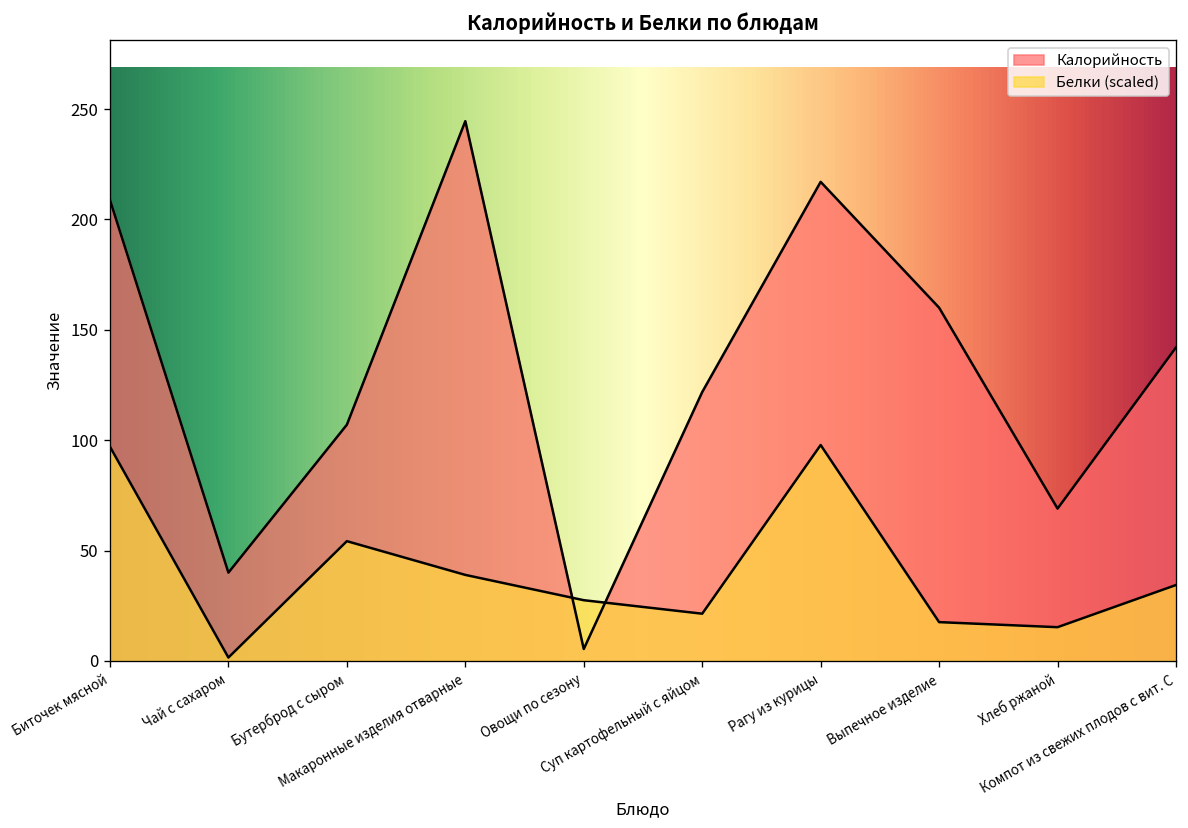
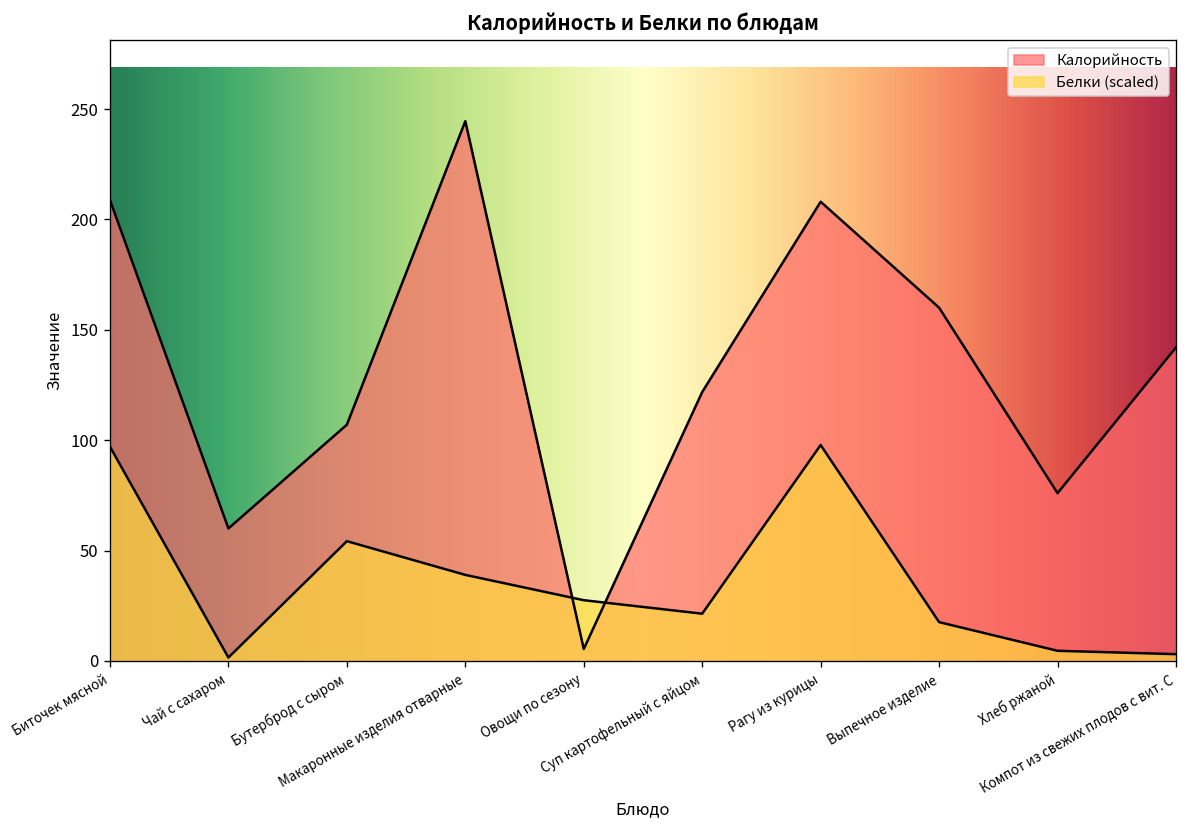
  {
    "Калорийность": {
      "Биточек мясной": 209,
-     "Чай с сахаром": 40,
+     "Чай с сахаром": 60,
      "Бутерброд с сыром": 107,
      "Макаронные изделия отварные": 245,
      "Овощи по сезону": 5,
      "Суп картофельный с яйцом": 122,
-     "Рагу из курицы": 217,
+     "Рагу из курицы": 208,
      "Выпечное изделие": 160,
-     "Хлеб ржаной": 69,
+     "Хлеб ржаной": 76,
      "Компот из свежих плодов с вит. С": 142
    },
    "Белки (scaled)": {
      "Биточек мясной": 97,
      "Чай с сахаром": 2,
      "Бутерброд с сыром": 54,
      "Макаронные изделия отварные": 39,
      "Овощи по сезону": 28,
      "Суп картофельный с яйцом": 21,
      "Рагу из курицы": 98,
      "Выпечное изделие": 18,
-     "Хлеб ржаной": 15,
-     "Компот из свежих плодов с вит. С": 34
+     "Хлеб ржаной": 5,
+     "Компот из свежих плодов с вит. С": 3
    }
  }
